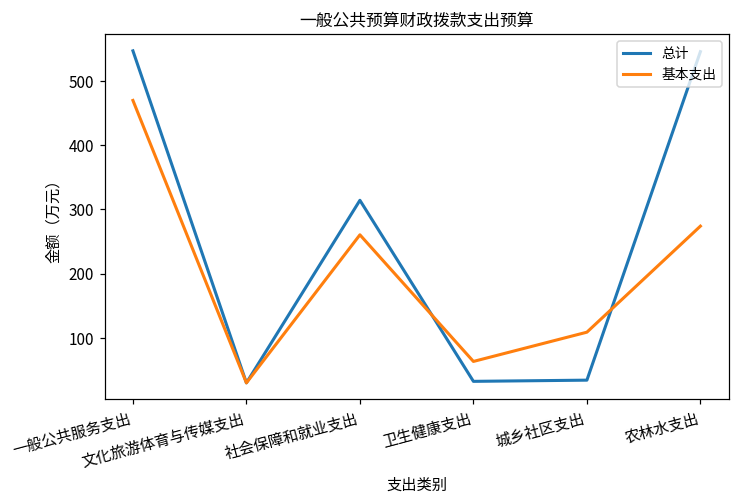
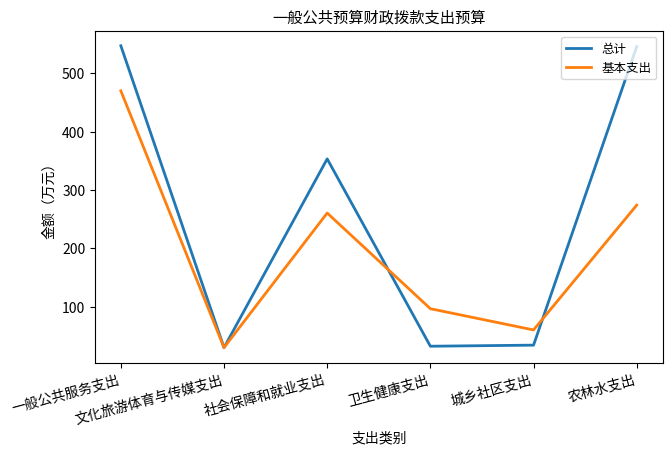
  {
    "总计": {
      "一般公共服务支出": 550,
-     "社会保障和就业支出": 310,
+     "社会保障和就业支出": 350,
      "卫生健康支出": 30,
      "城乡社区支出": 30
    },
    "基本支出": {
      "一般公共服务支出": 470,
      "社会保障和就业支出": 260,
-     "卫生健康支出": 60,
-     "城乡社区支出": 110,
+     "卫生健康支出": 100,
+     "城乡社区支出": 60,
      "农林水支出": 270
    }
  }
